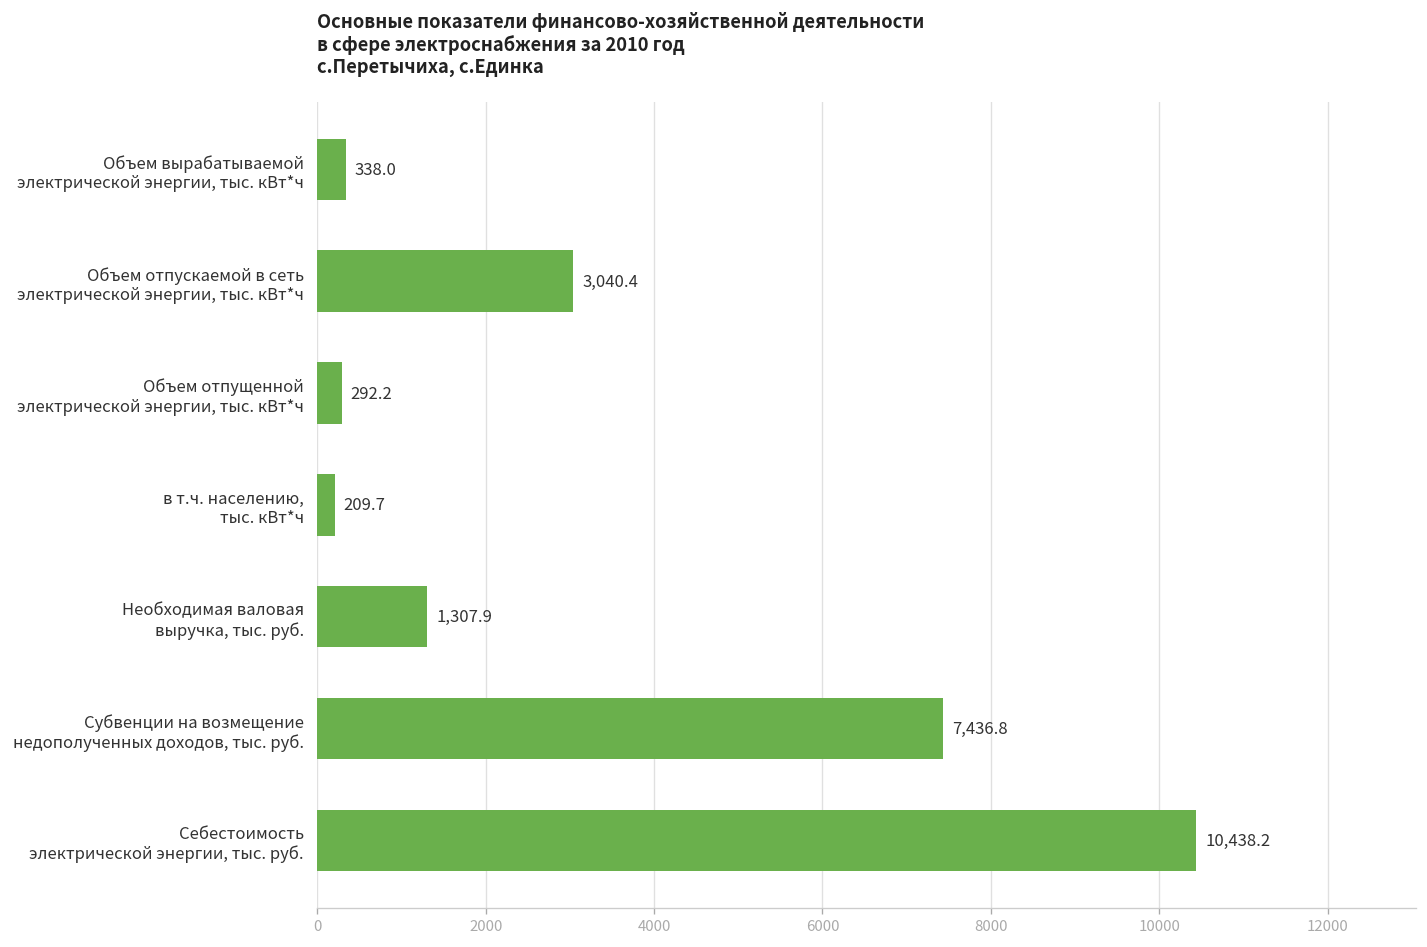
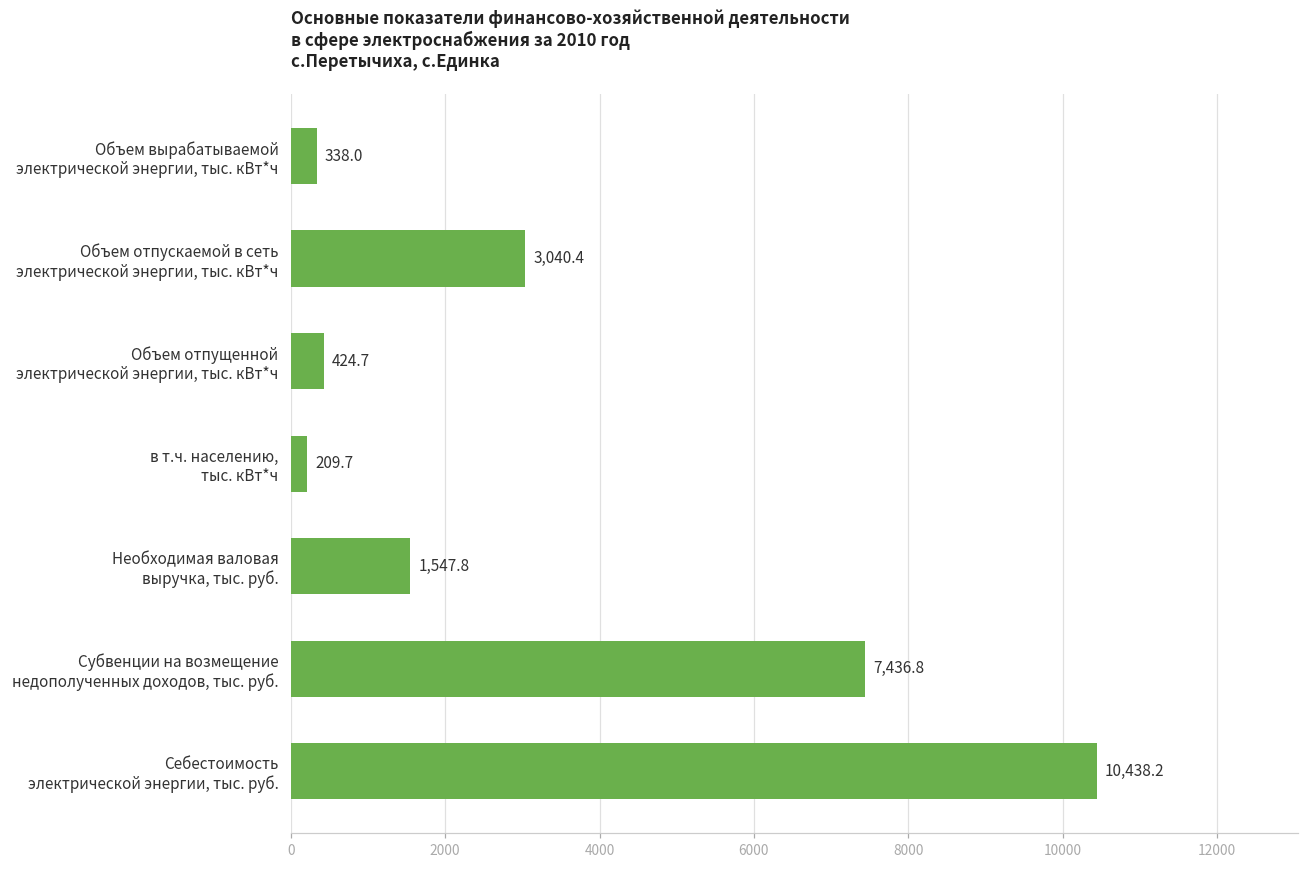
  {
    "Объем вырабатываемой электрической энергии, тыс. кВт*ч": "338.0",
    "Объем отпускаемой в сеть электрической энергии, тыс. кВт*ч": "3,040.4",
-   "Объем отпущенной электрической энергии, тыс. кВт*ч": "292.2",
+   "Объем отпущенной электрической энергии, тыс. кВт*ч": "424.7",
    "в т.ч. населению, тыс. кВт*ч": "209.7",
-   "Необходимая валовая выручка, тыс. руб.": "1,307.9",
+   "Необходимая валовая выручка, тыс. руб.": "1,547.8",
    "Субвенции на возмещение недополученных доходов, тыс. руб.": "7,436.8",
    "Себестоимость электрической энергии, тыс. руб.": "10,438.2"
  }
